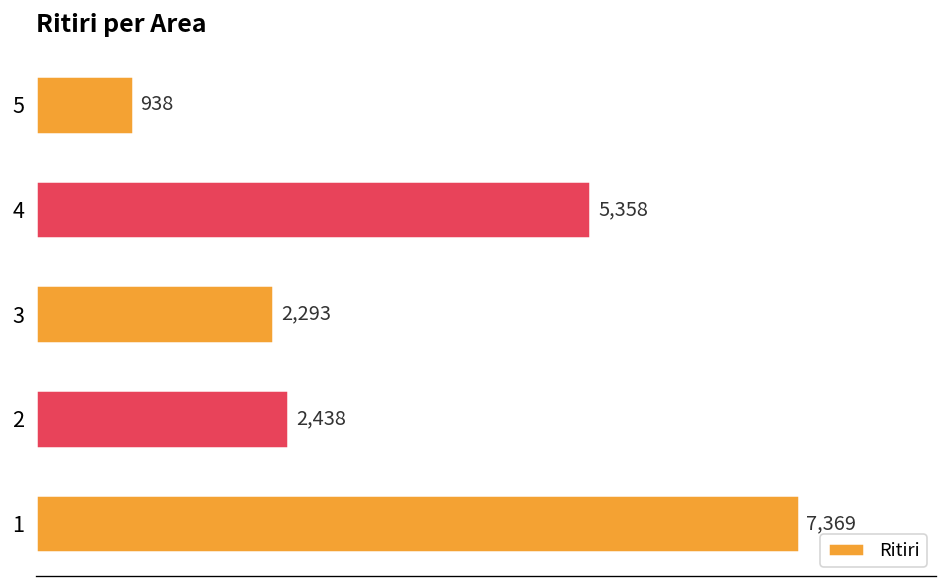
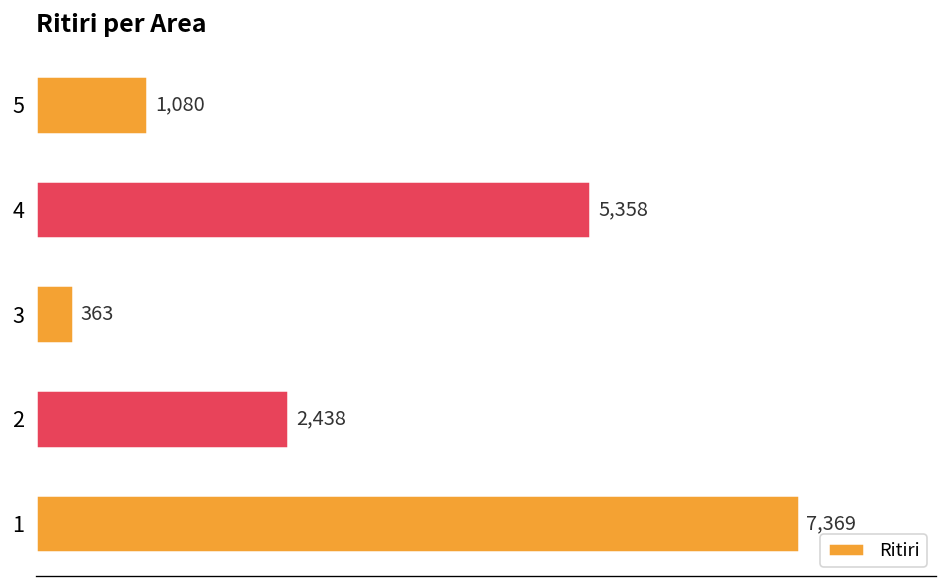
  {
-   "5": "938",
+   "5": "1,080",
    "4": "5,358",
-   "3": "2,293",
+   "3": "363",
    "2": "2,438"
  }
